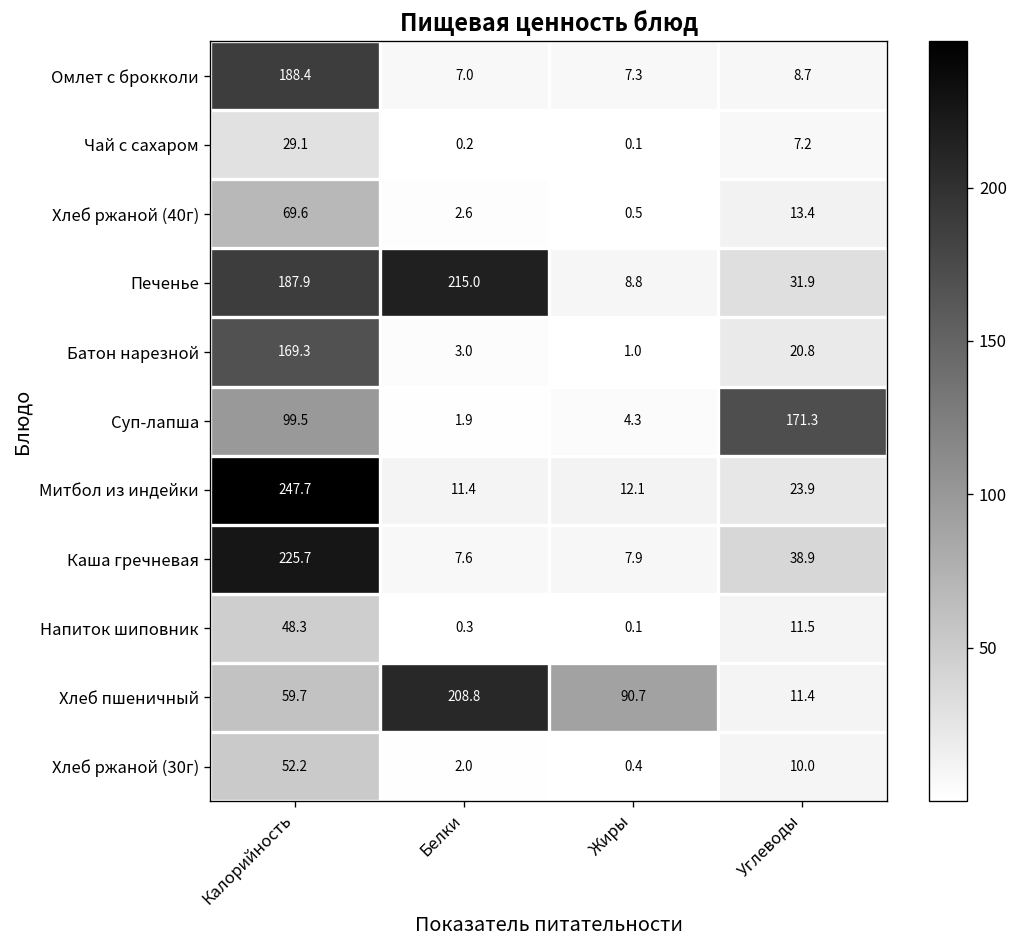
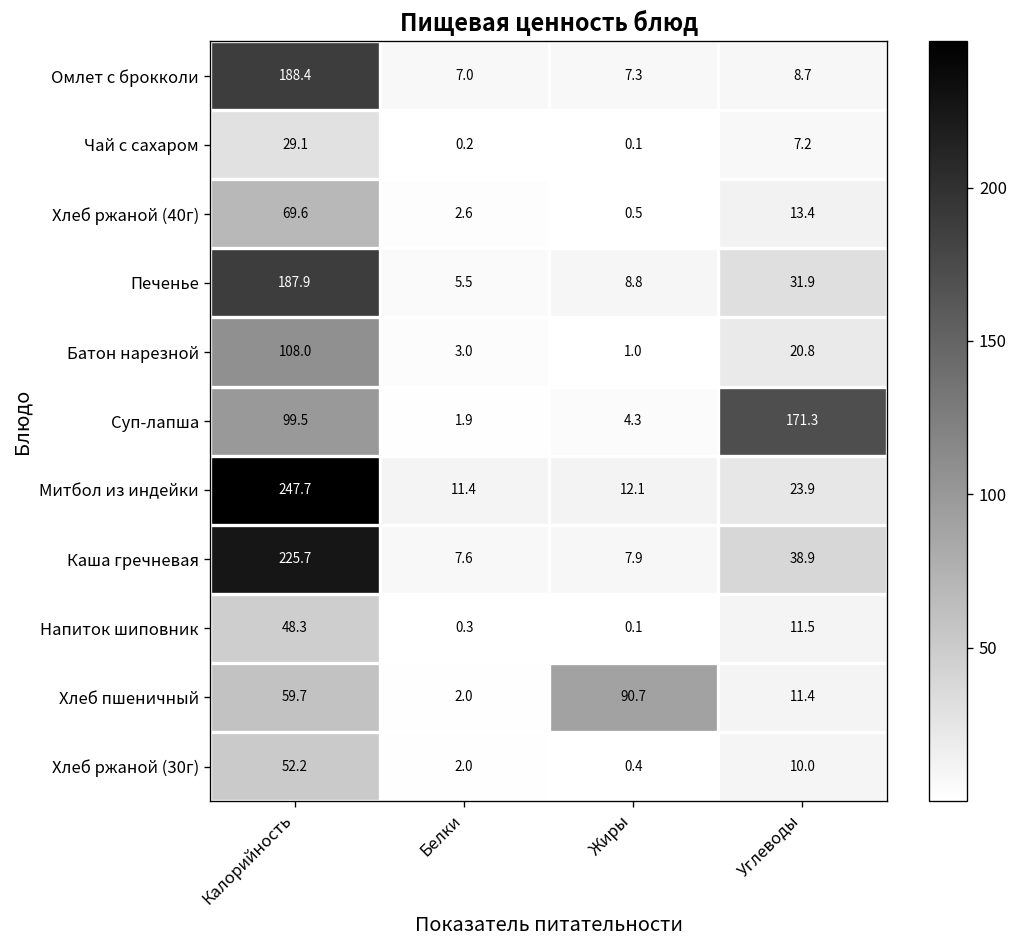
  {
    "Омлет с брокколи": {
      "Калорийность": 188.4,
      "Белки": 7.0,
      "Жиры": 7.3,
      "Углеводы": 8.7
    },
    "Чай с сахаром": {
      "Калорийность": 29.1,
      "Белки": 0.2,
      "Жиры": 0.1,
      "Углеводы": 7.2
    },
    "Хлеб ржаной (40г)": {
      "Калорийность": 69.6,
      "Белки": 2.6,
      "Жиры": 0.5,
      "Углеводы": 13.4
    },
    "Печенье": {
      "Калорийность": 187.9,
-     "Белки": 215.0,
+     "Белки": 5.5,
      "Жиры": 8.8,
      "Углеводы": 31.9
    },
    "Батон нарезной": {
-     "Калорийность": 169.3,
+     "Калорийность": 108.0,
      "Белки": 3.0,
      "Жиры": 1.0,
      "Углеводы": 20.8
    },
    "Суп-лапша": {
      "Калорийность": 99.5,
      "Белки": 1.9,
      "Жиры": 4.3,
      "Углеводы": 171.3
    },
    "Митбол из индейки": {
      "Калорийность": 247.7,
      "Белки": 11.4,
      "Жиры": 12.1,
      "Углеводы": 23.9
    },
    "Каша гречневая": {
      "Калорийность": 225.7,
      "Белки": 7.6,
      "Жиры": 7.9,
      "Углеводы": 38.9
    },
    "Напиток шиповник": {
      "Калорийность": 48.3,
      "Белки": 0.3,
      "Жиры": 0.1,
      "Углеводы": 11.5
    },
    "Хлеб пшеничный": {
      "Калорийность": 59.7,
-     "Белки": 208.8,
+     "Белки": 2.0,
      "Жиры": 90.7,
      "Углеводы": 11.4
    },
    "Хлеб ржаной (30г)": {
      "Калорийность": 52.2,
      "Белки": 2.0,
      "Жиры": 0.4,
      "Углеводы": 10.0
    }
  }
